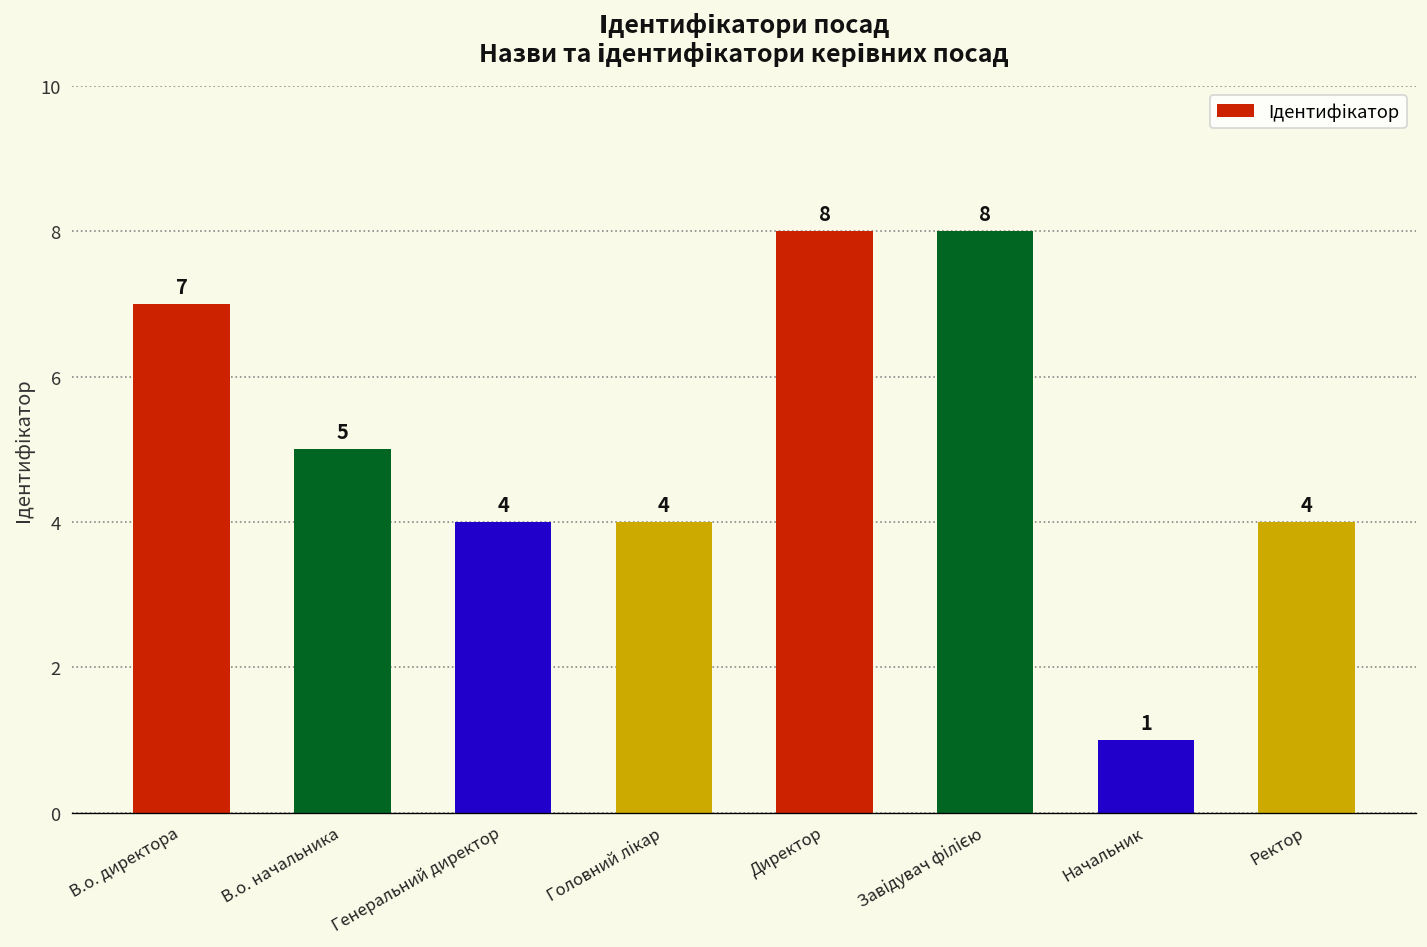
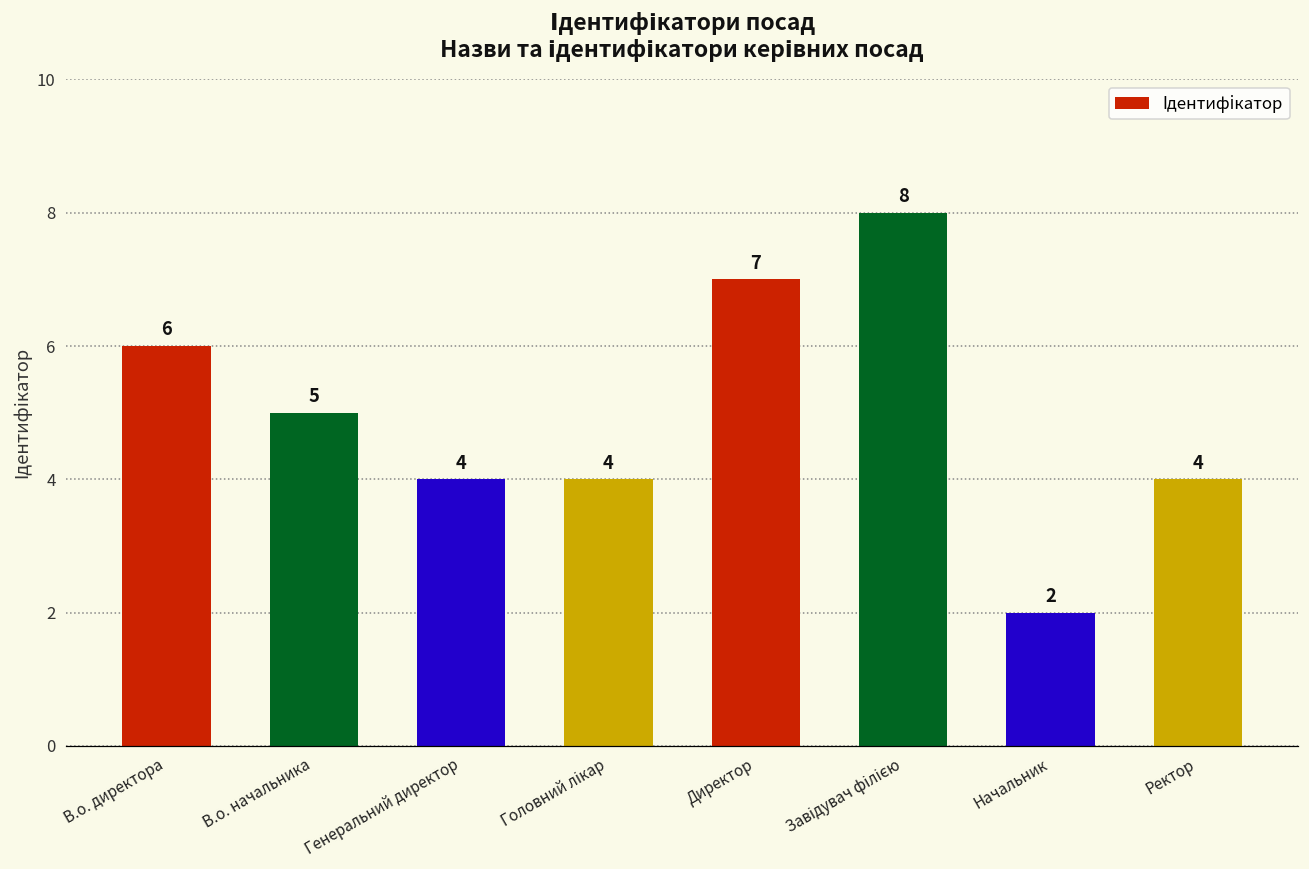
  {
-   "В.о. директора": 7,
+   "В.о. директора": 6,
    "В.о. начальника": 5,
    "Генеральний директор": 4,
    "Головний лікар": 4,
-   "Директор": 8,
+   "Директор": 7,
    "Завідувач філією": 8,
-   "Начальник": 1,
+   "Начальник": 2,
    "Ректор": 4
  }
